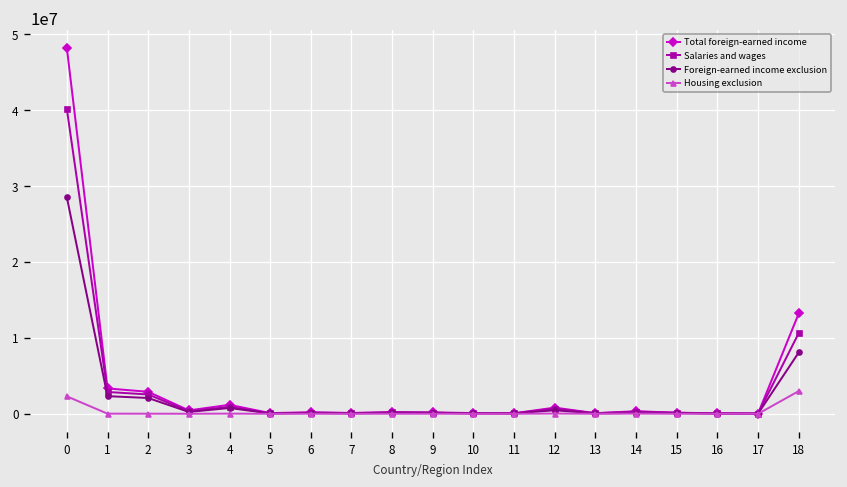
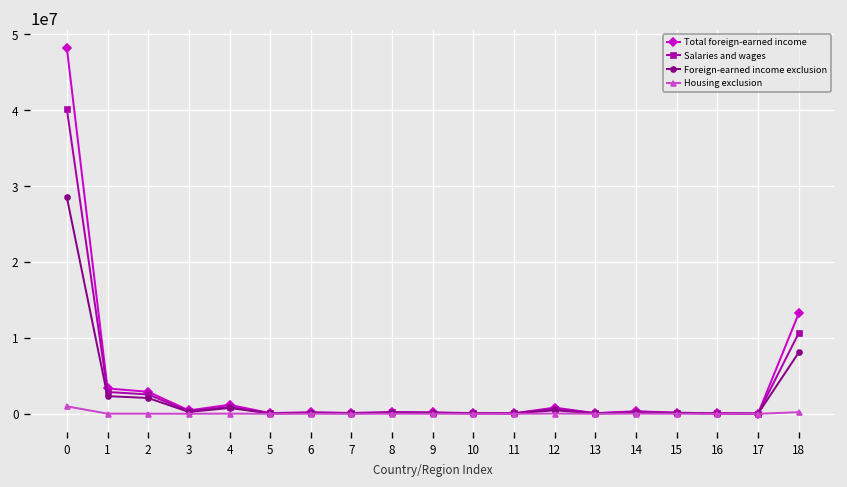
  {
    "Housing exclusion": {
-     "0": 2000000,
+     "0": 1000000,
      "1": 0,
      "2": 0,
      "4": 0,
      "12": 0,
-     "18": 3000000
+     "18": 0
    }
  }
